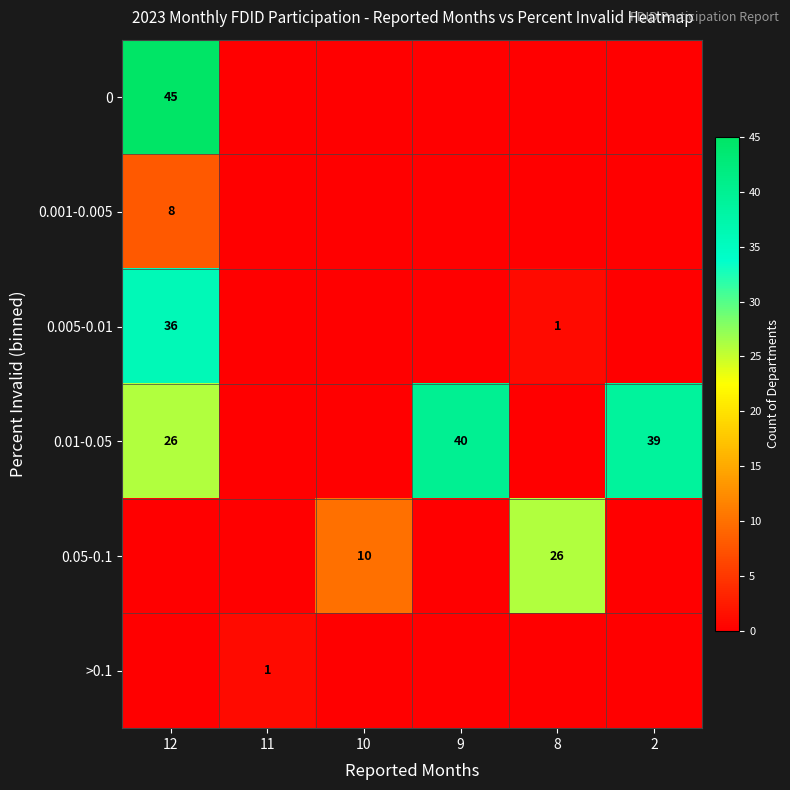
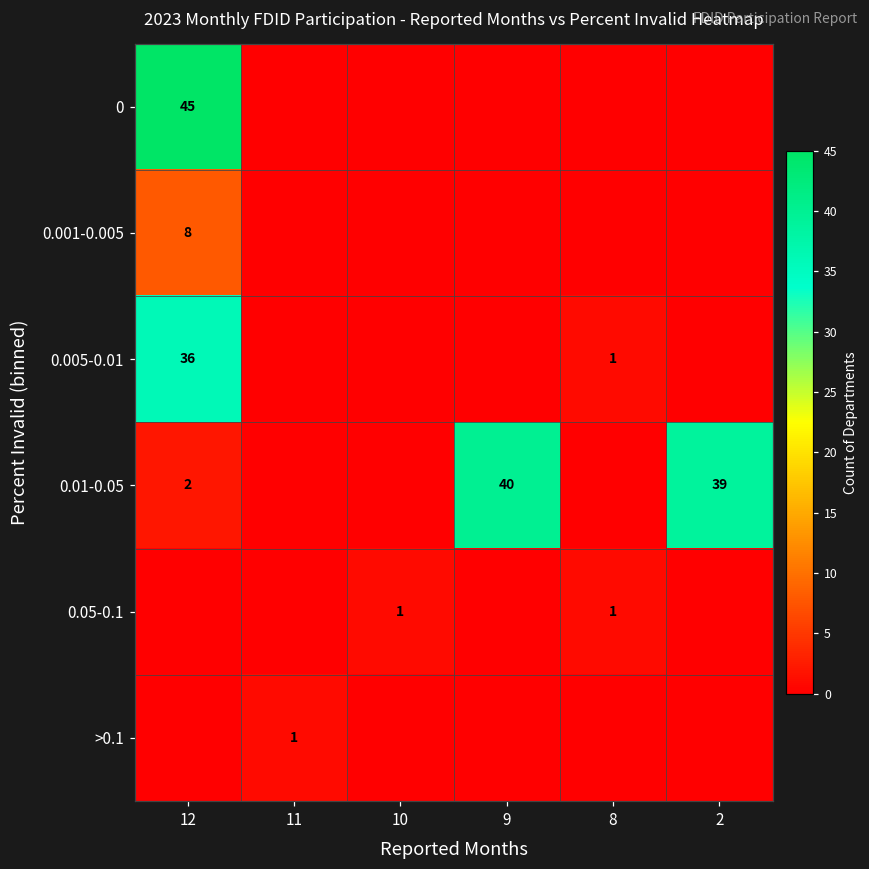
  {
    "0": {
      "12": 45
    },
    "0.001-0.005": {
      "12": 8
    },
    "0.005-0.01": {
      "12": 36,
      "8": 1
    },
    "0.01-0.05": {
-     "12": 26,
+     "12": 2,
      "9": 40,
      "2": 39
    },
    "0.05-0.1": {
-     "10": 10,
-     "8": 26
+     "10": 1,
+     "8": 1
    },
    ">0.1": {
      "11": 1
    }
  }
